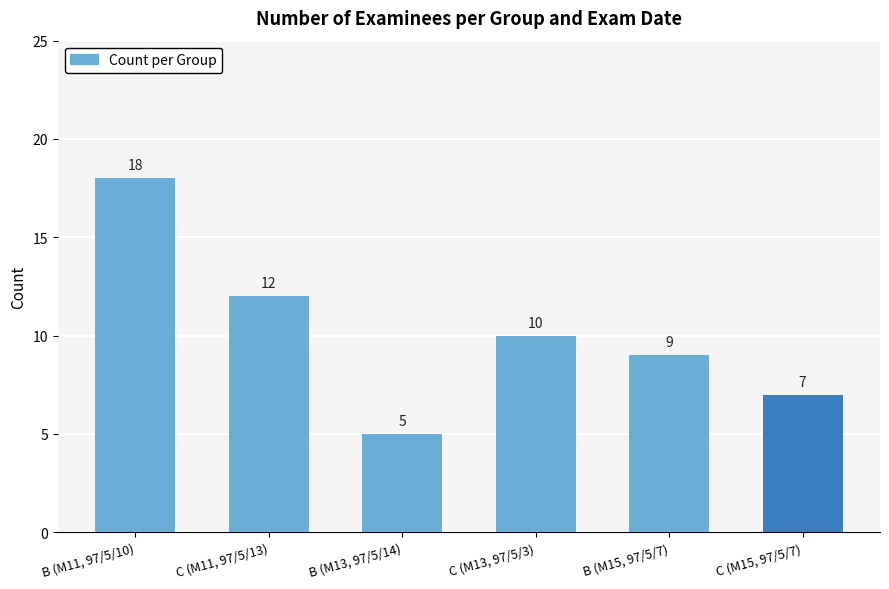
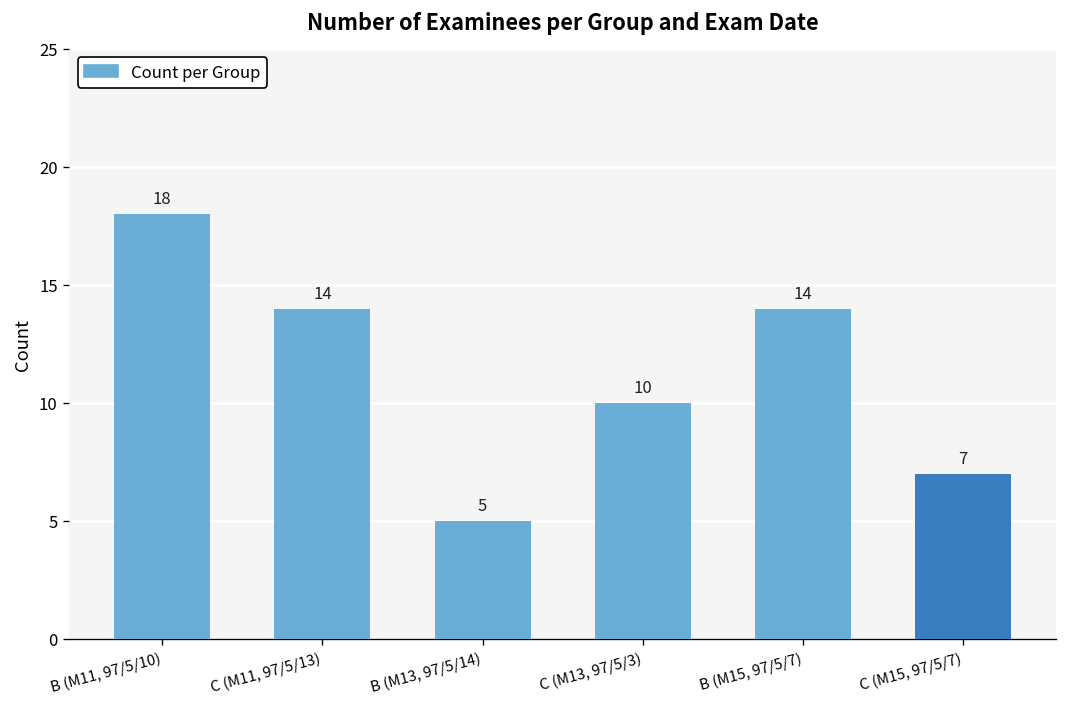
  {
    "B (M11, 97/5/10)": 18,
-   "C (M11, 97/5/13)": 12,
+   "C (M11, 97/5/13)": 14,
    "B (M13, 97/5/14)": 5,
    "C (M13, 97/5/3)": 10,
-   "B (M15, 97/5/7)": 9,
+   "B (M15, 97/5/7)": 14,
    "C (M15, 97/5/7)": 7
  }
